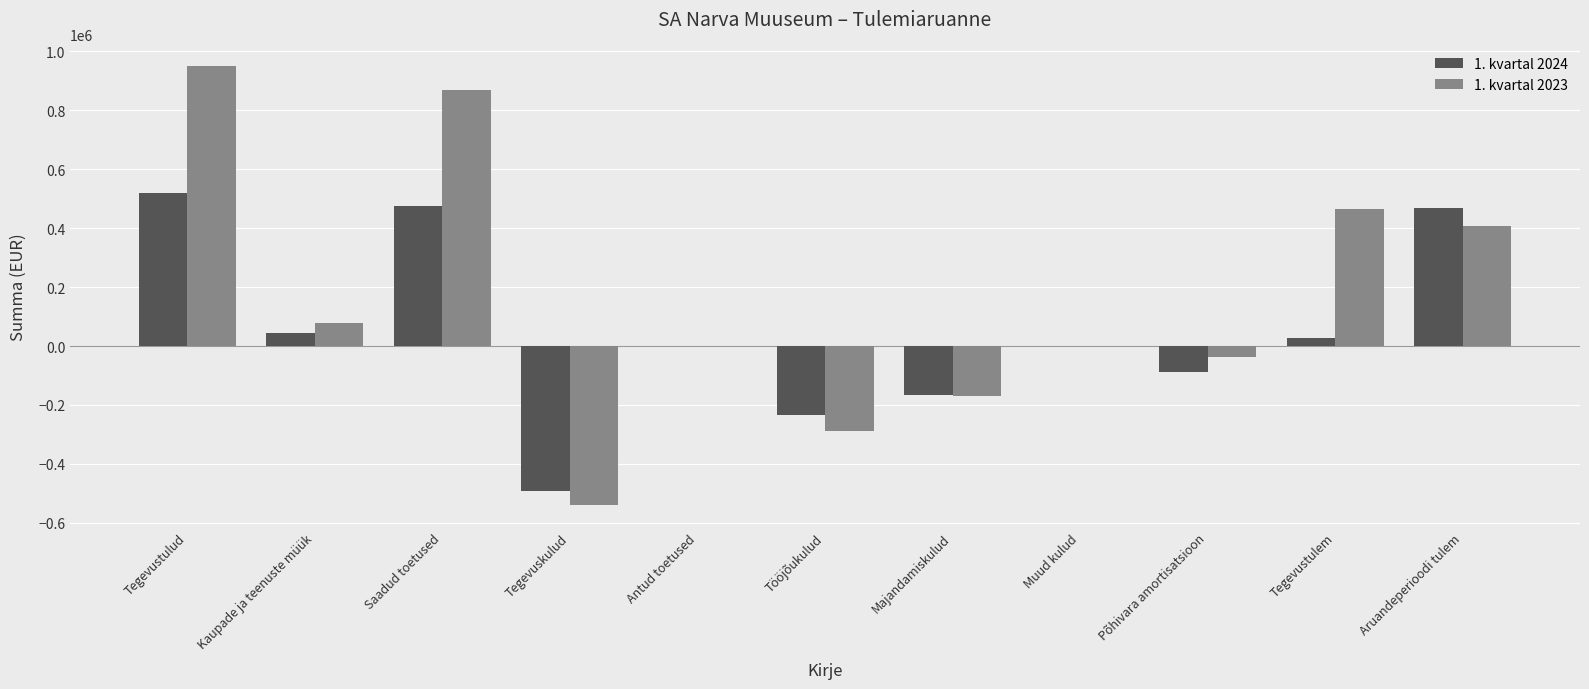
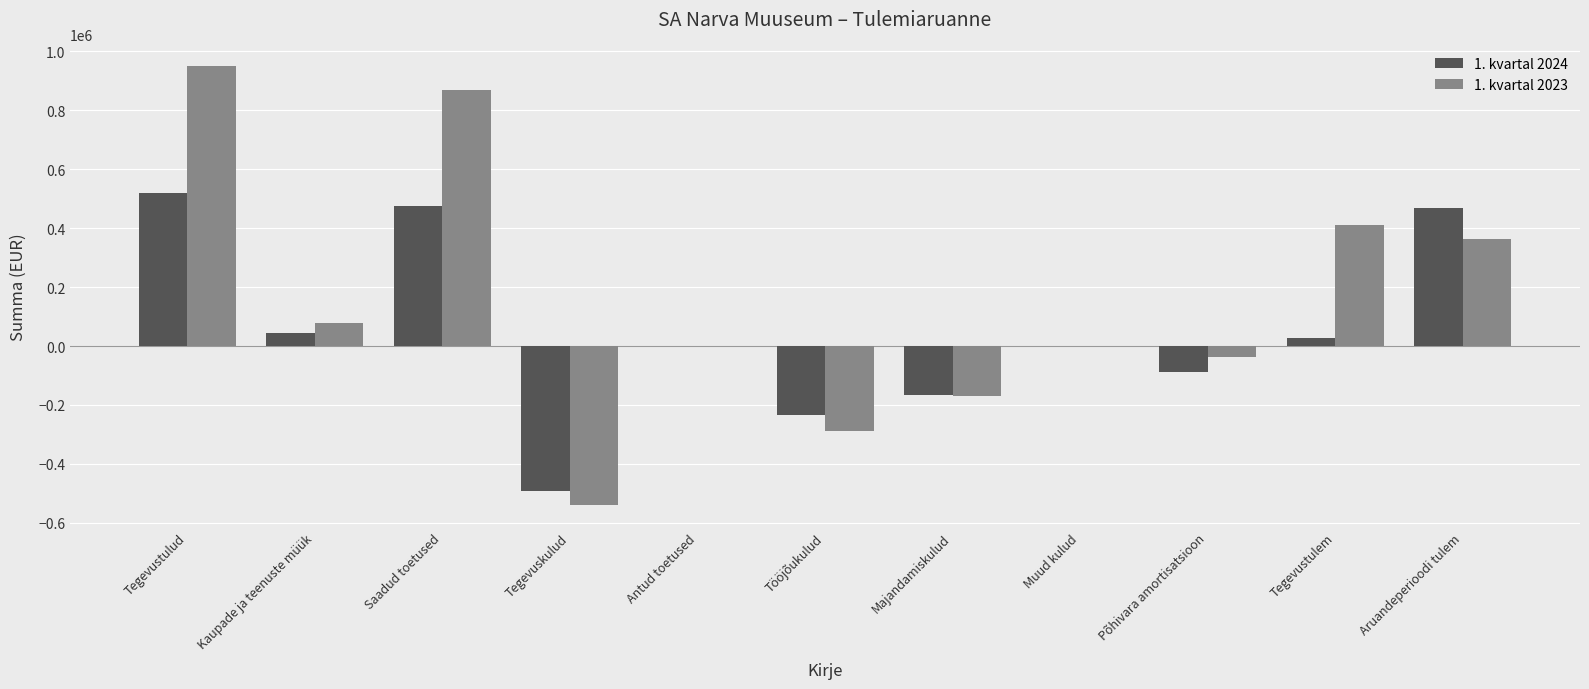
  {
    "1. kvartal 2024": {
      "Tegevustulud": 520000,
      "Kaupade ja teenuste müük": 40000,
      "Saadud toetused": 470000,
      "Tegevuskulud": -490000,
      "Tööjõukulud": -230000,
      "Majandamiskulud": -170000,
      "Põhivara amortisatsioon": -90000,
      "Tegevustulem": 30000,
      "Aruandeperioodi tulem": 470000
    },
    "1. kvartal 2023": {
      "Tegevustulud": 950000,
      "Kaupade ja teenuste müük": 80000,
      "Saadud toetused": 870000,
      "Tegevuskulud": -540000,
      "Antud toetused": 0,
      "Tööjõukulud": -290000,
      "Majandamiskulud": -170000,
      "Põhivara amortisatsioon": -40000,
-     "Tegevustulem": 470000,
-     "Aruandeperioodi tulem": 410000
+     "Tegevustulem": 410000,
+     "Aruandeperioodi tulem": 360000
    }
  }
